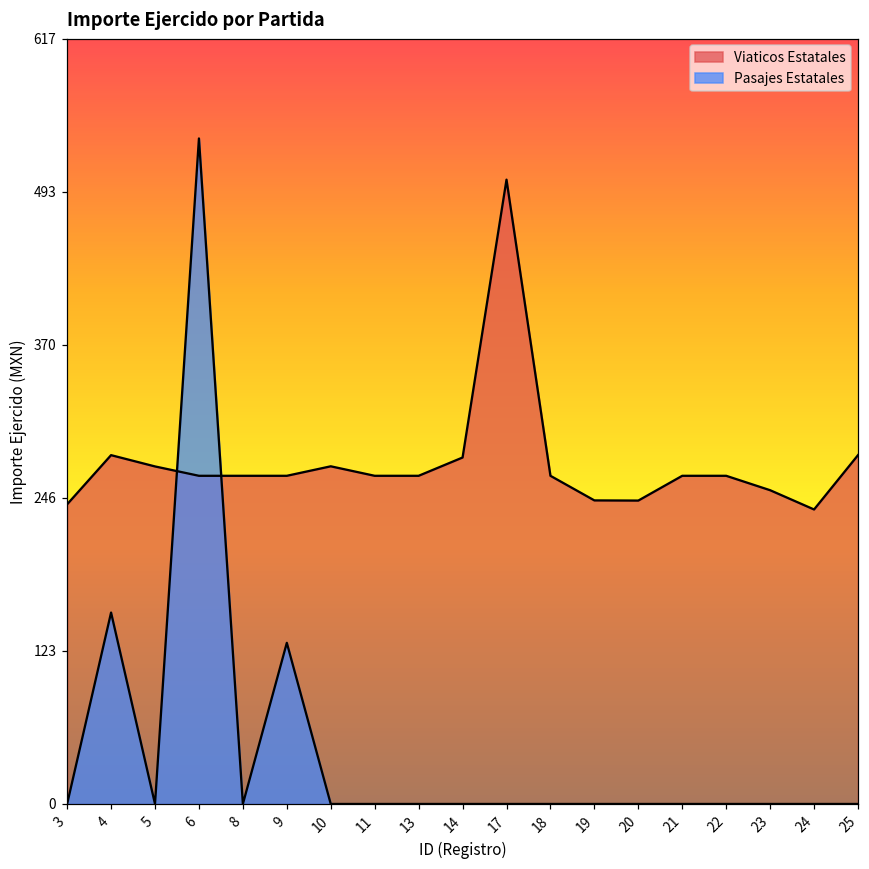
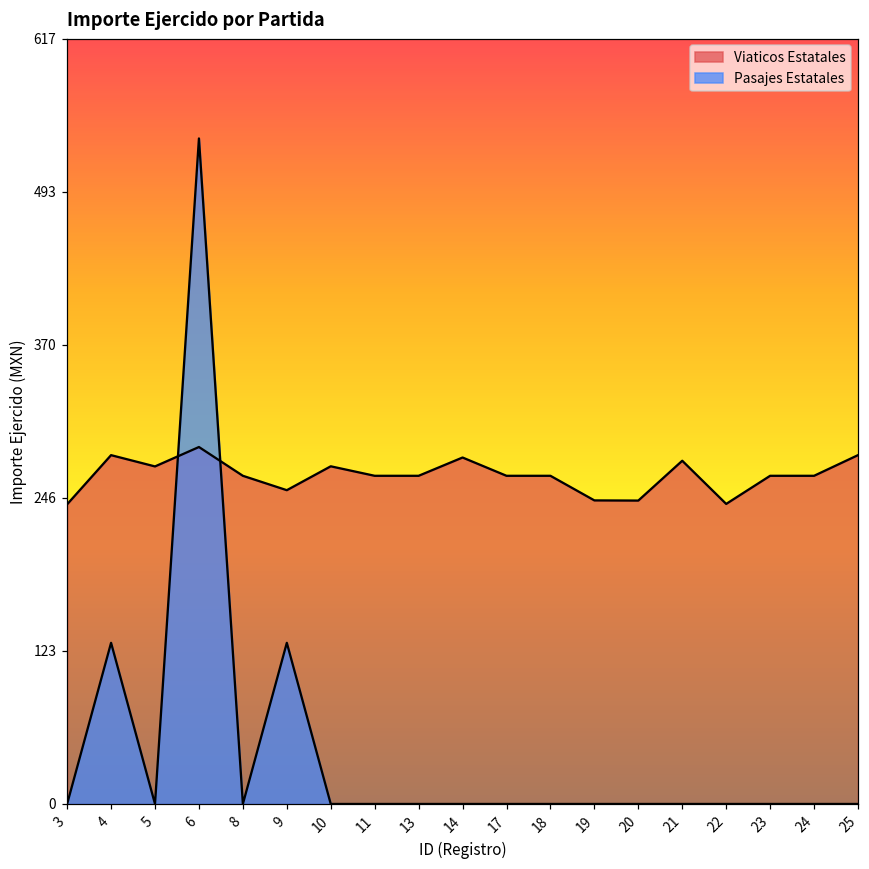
  {
    "Viaticos Estatales": {
      "3": 242,
      "4": 281,
      "5": 272,
-     "6": 265,
+     "6": 288,
      "8": 265,
-     "9": 265,
+     "9": 253,
      "10": 272,
      "11": 265,
      "13": 265,
      "14": 280,
-     "17": 504,
+     "17": 265,
      "18": 265,
      "19": 245,
      "20": 245,
-     "21": 265,
-     "22": 265,
-     "23": 253,
-     "24": 238,
+     "21": 277,
+     "22": 242,
+     "23": 265,
+     "24": 265,
      "25": 281
    },
    "Pasajes Estatales": {
      "3": 0,
-     "4": 154,
+     "4": 130,
      "5": 0,
      "6": 537,
      "8": 0,
      "9": 130,
      "10": 0,
      "11": 0,
      "13": 0,
      "14": 0,
      "17": 0,
      "18": 0,
      "19": 0,
      "20": 0,
      "21": 0,
      "22": 0,
      "23": 0,
      "24": 0,
      "25": 0
    }
  }
